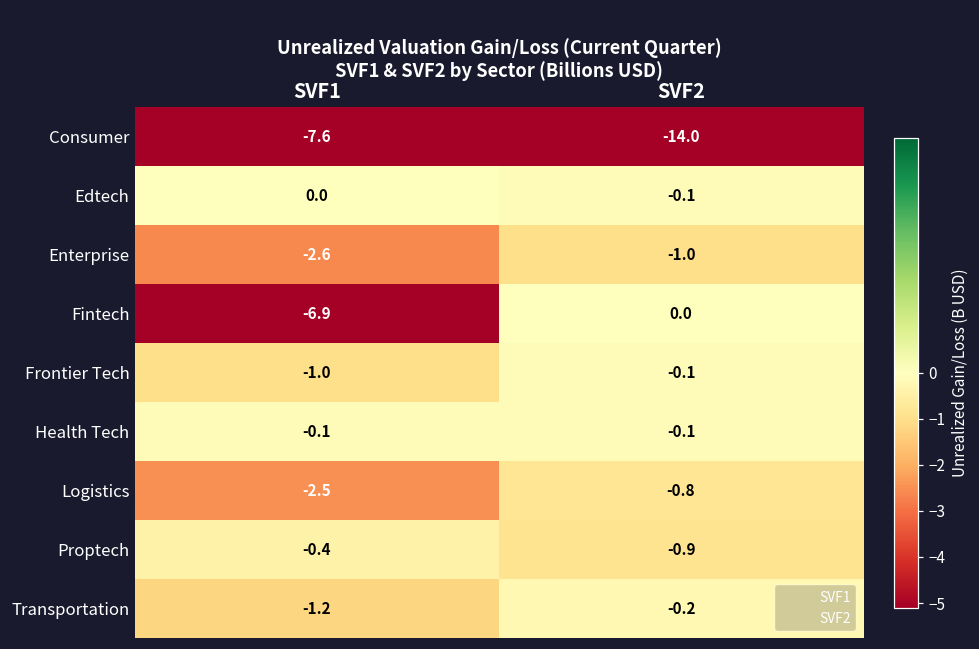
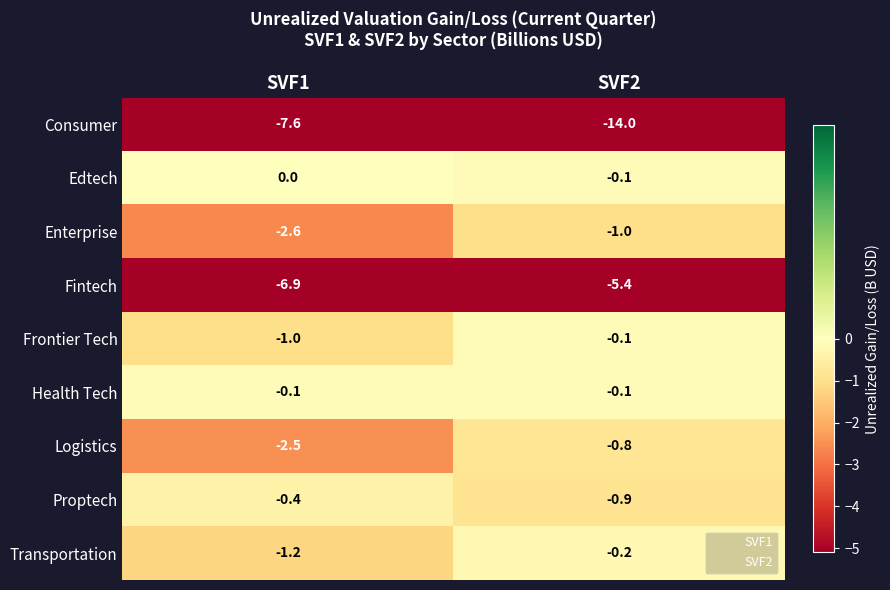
  {
    "Consumer": {
      "SVF1": -7.6,
      "SVF2": -14.0
    },
    "Edtech": {
      "SVF1": 0.0,
      "SVF2": -0.1
    },
    "Enterprise": {
      "SVF1": -2.6,
      "SVF2": -1.0
    },
    "Fintech": {
      "SVF1": -6.9,
-     "SVF2": 0.0
+     "SVF2": -5.4
    },
    "Frontier Tech": {
      "SVF1": -1.0,
      "SVF2": -0.1
    },
    "Health Tech": {
      "SVF1": -0.1,
      "SVF2": -0.1
    },
    "Logistics": {
      "SVF1": -2.5,
      "SVF2": -0.8
    },
    "Proptech": {
      "SVF1": -0.4,
      "SVF2": -0.9
    },
    "Transportation": {
      "SVF1": -1.2,
      "SVF2": -0.2
    }
  }
